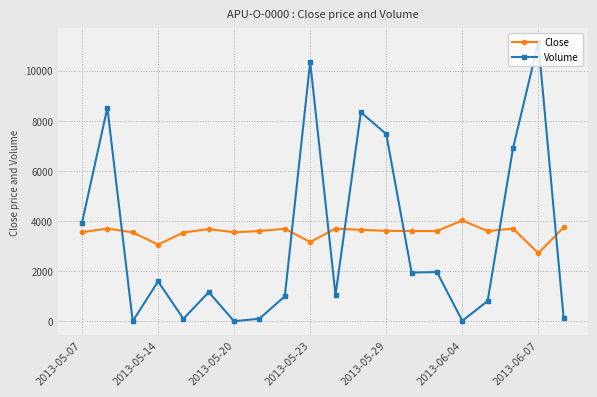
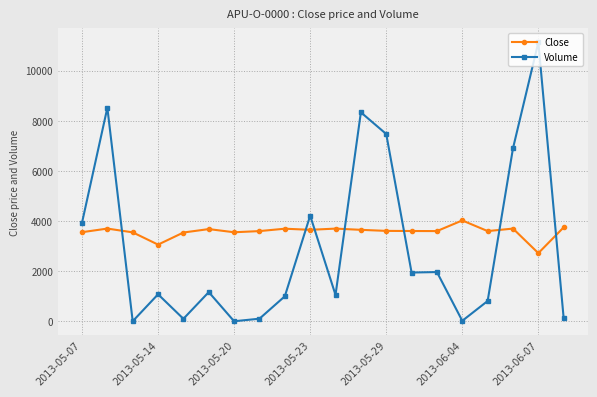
  {
    "Close": {
      "2013-05-07": 3600,
      "2013-05-14": 3100,
      "2013-05-20": 3600,
-     "2013-05-23": 3200,
+     "2013-05-23": 3700,
      "2013-05-29": 3600,
      "2013-06-04": 4000,
      "2013-06-07": 2700
    },
    "Volume": {
      "2013-05-07": 3900,
-     "2013-05-14": 1600,
+     "2013-05-14": 1100,
      "2013-05-20": 0,
-     "2013-05-23": 10400,
+     "2013-05-23": 4200,
      "2013-05-29": 7500,
      "2013-06-04": 0
    }
  }
